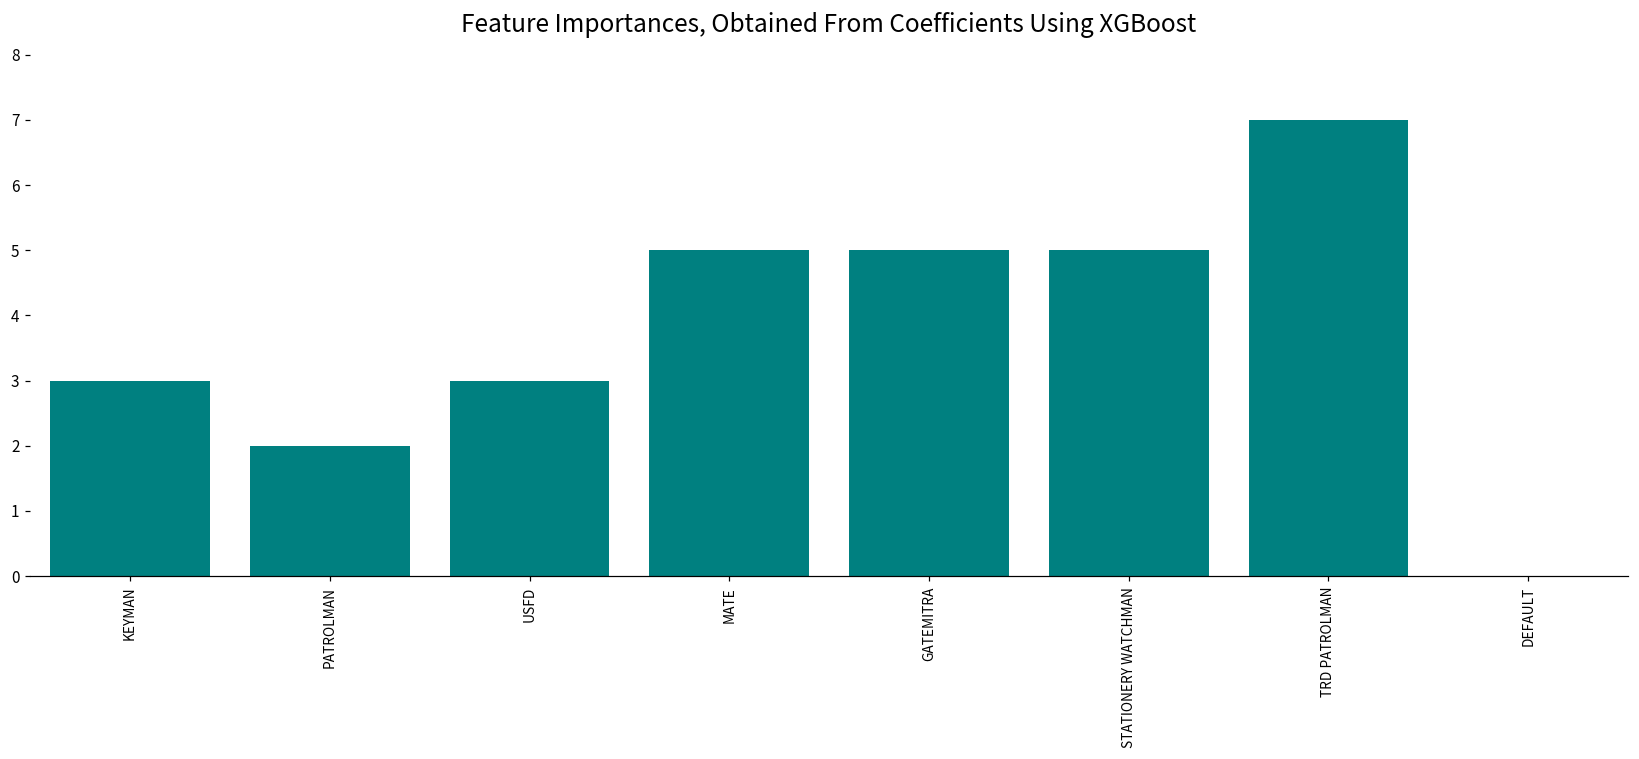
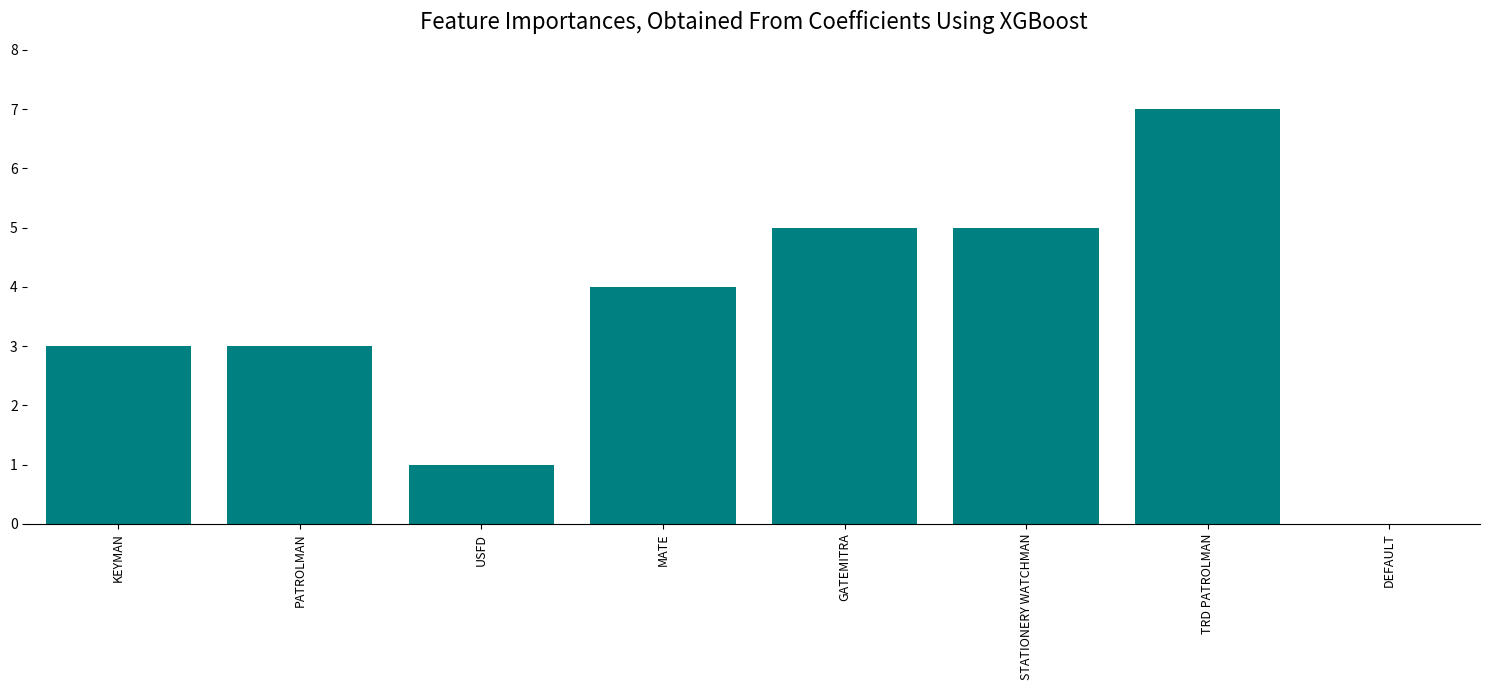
  {
    "KEYMAN": 3,
-   "PATROLMAN": 2,
-   "USFD": 3,
-   "MATE": 5,
+   "PATROLMAN": 3,
+   "USFD": 1,
+   "MATE": 4,
    "GATEMITRA": 5,
    "STATIONERY WATCHMAN": 5,
    "TRD PATROLMAN": 7,
    "DEFAULT": 0
  }
